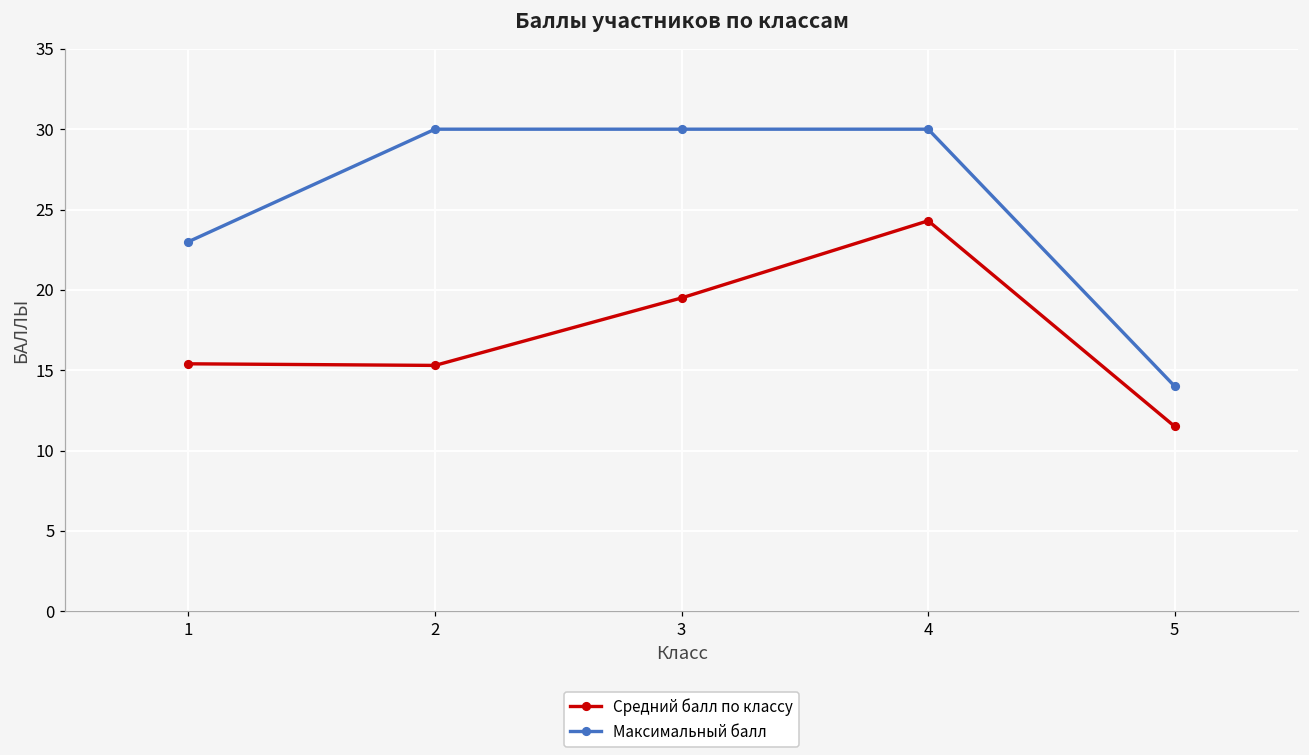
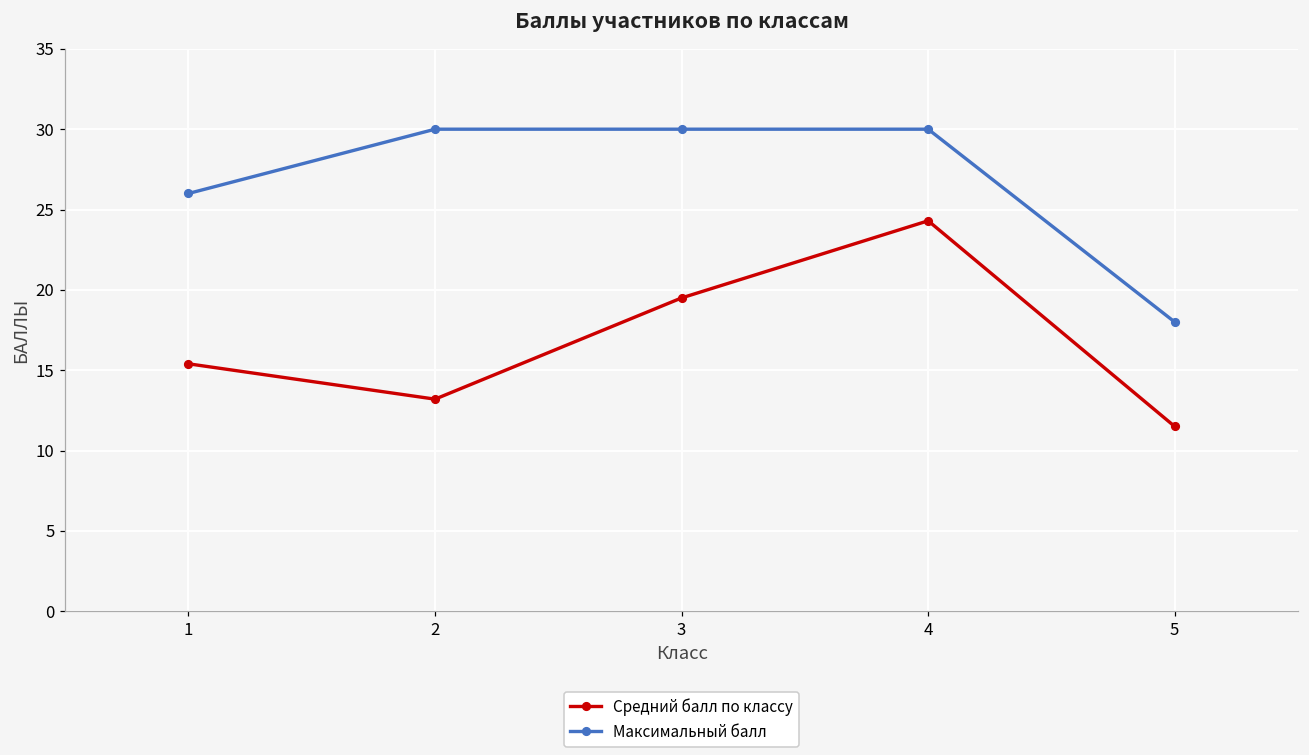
  {
    "Средний балл по классу": {
      "1": 15.4,
-     "2": 15.3,
+     "2": 13.2,
      "3": 19.5,
      "4": 24.3,
      "5": 11.5
    },
    "Максимальный балл": {
-     "1": 23,
+     "1": 26,
      "2": 30,
      "3": 30,
      "4": 30,
-     "5": 14
+     "5": 18
    }
  }
